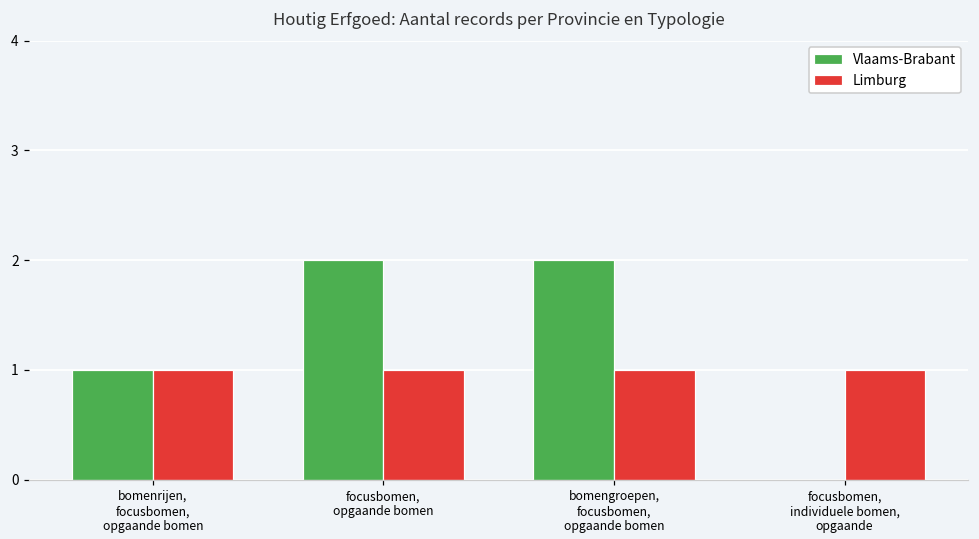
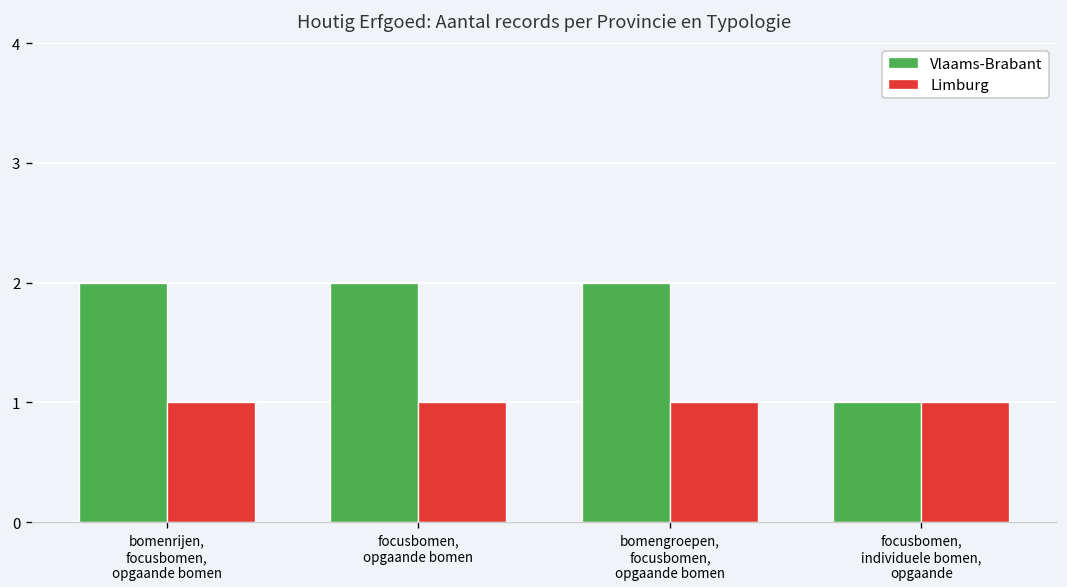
  {
    "Vlaams-Brabant": {
-     "bomenrijen, focusbomen, opgaande bomen": 1,
+     "bomenrijen, focusbomen, opgaande bomen": 2,
      "focusbomen, opgaande bomen": 2,
      "bomengroepen, focusbomen, opgaande bomen": 2,
-     "focusbomen, individuele bomen, opgaande": 0
+     "focusbomen, individuele bomen, opgaande": 1
    },
    "Limburg": {
      "bomenrijen, focusbomen, opgaande bomen": 1,
      "focusbomen, opgaande bomen": 1,
      "bomengroepen, focusbomen, opgaande bomen": 1,
      "focusbomen, individuele bomen, opgaande": 1
    }
  }
